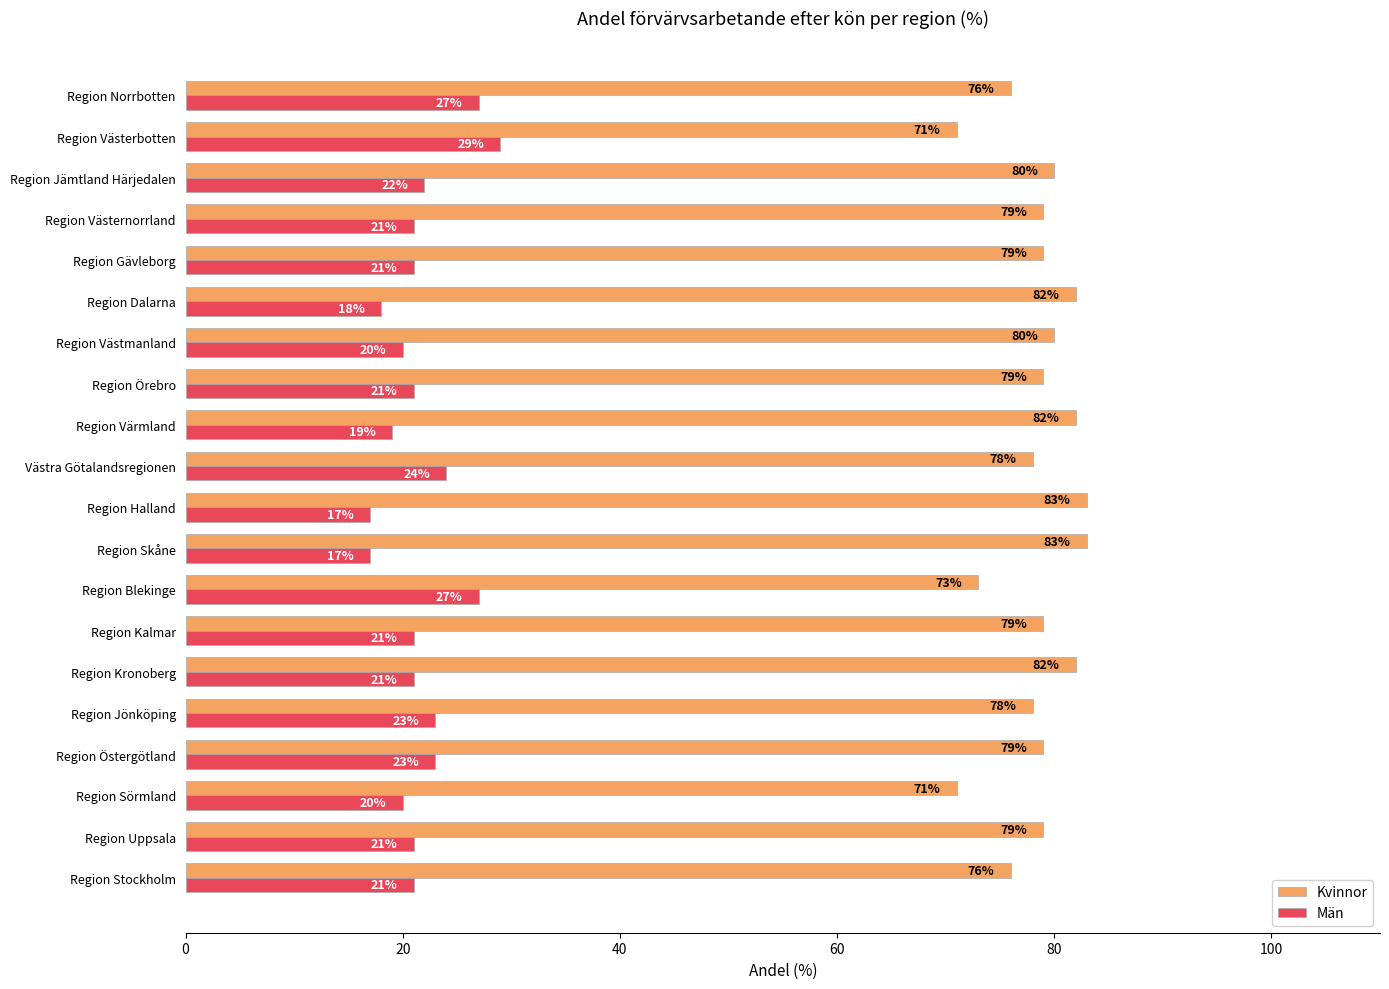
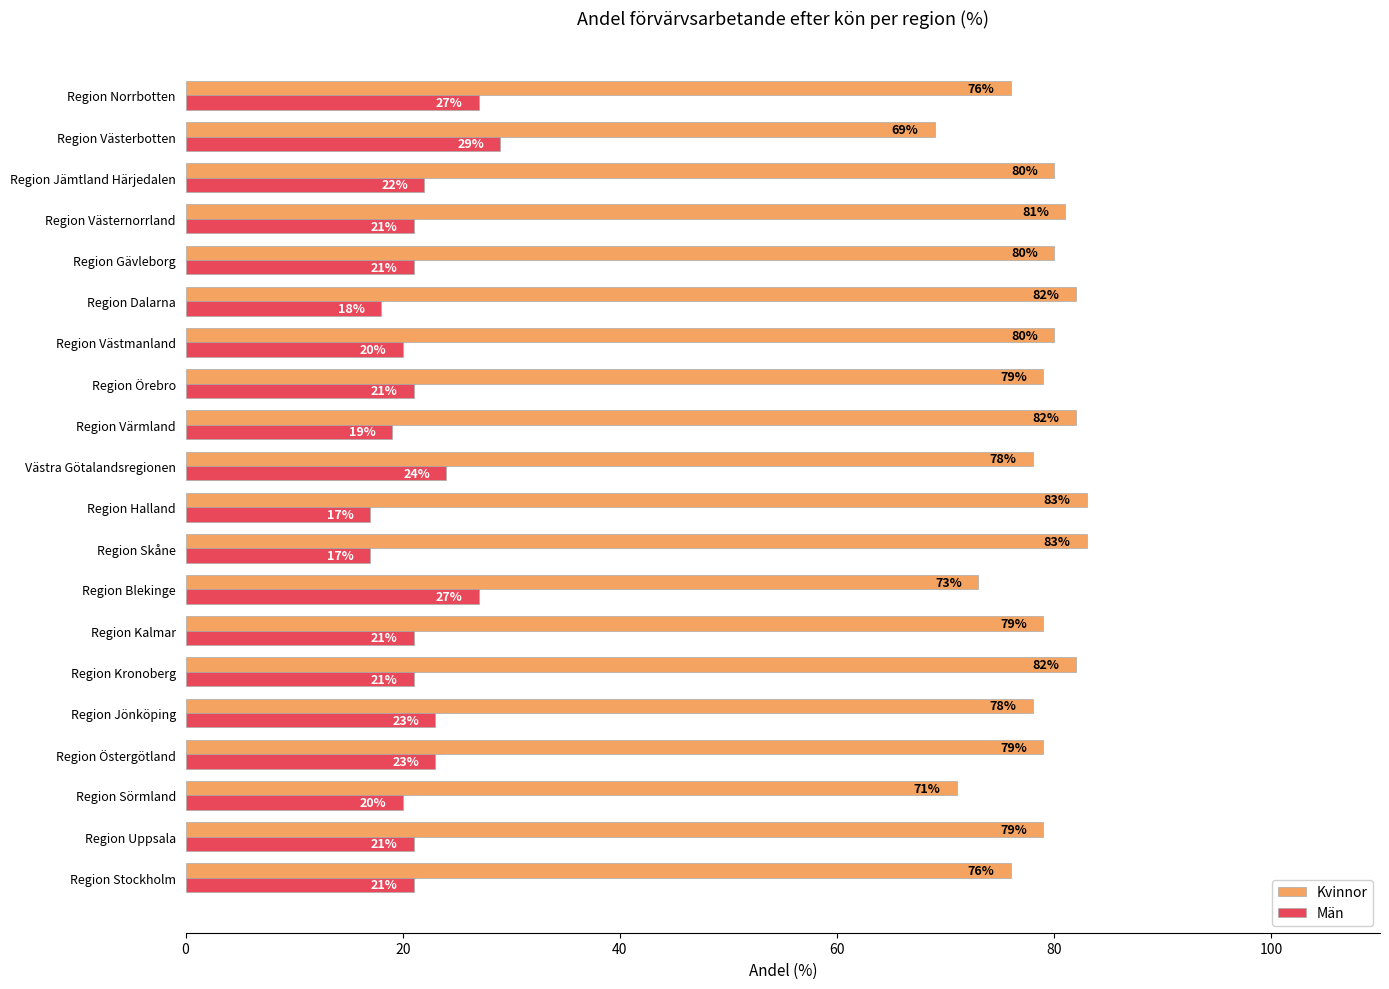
  {
    "Kvinnor": {
      "Region Norrbotten": "76%",
-     "Region Västerbotten": "71%",
+     "Region Västerbotten": "69%",
      "Region Jämtland Härjedalen": "80%",
-     "Region Västernorrland": "79%",
-     "Region Gävleborg": "79%",
+     "Region Västernorrland": "81%",
+     "Region Gävleborg": "80%",
      "Region Dalarna": "82%",
      "Region Västmanland": "80%",
      "Region Örebro": "79%",
      "Region Värmland": "82%",
      "Västra Götalandsregionen": "78%",
      "Region Halland": "83%",
      "Region Skåne": "83%",
      "Region Blekinge": "73%",
      "Region Kalmar": "79%",
      "Region Kronoberg": "82%",
      "Region Jönköping": "78%",
      "Region Östergötland": "79%",
      "Region Sörmland": "71%",
      "Region Uppsala": "79%",
      "Region Stockholm": "76%"
    },
    "Män": {
      "Region Norrbotten": "27%",
      "Region Västerbotten": "29%",
      "Region Jämtland Härjedalen": "22%",
      "Region Västernorrland": "21%",
      "Region Gävleborg": "21%",
      "Region Dalarna": "18%",
      "Region Västmanland": "20%",
      "Region Örebro": "21%",
      "Region Värmland": "19%",
      "Västra Götalandsregionen": "24%",
      "Region Halland": "17%",
      "Region Skåne": "17%",
      "Region Blekinge": "27%",
      "Region Kalmar": "21%",
      "Region Kronoberg": "21%",
      "Region Jönköping": "23%",
      "Region Östergötland": "23%",
      "Region Sörmland": "20%",
      "Region Uppsala": "21%",
      "Region Stockholm": "21%"
    }
  }
